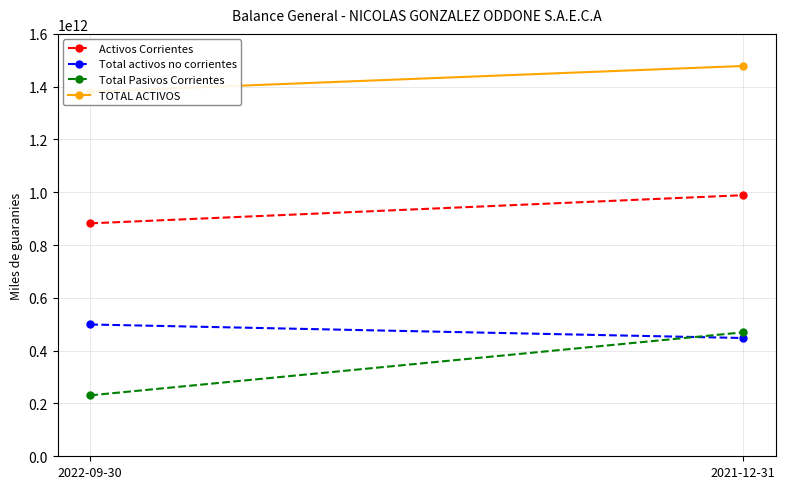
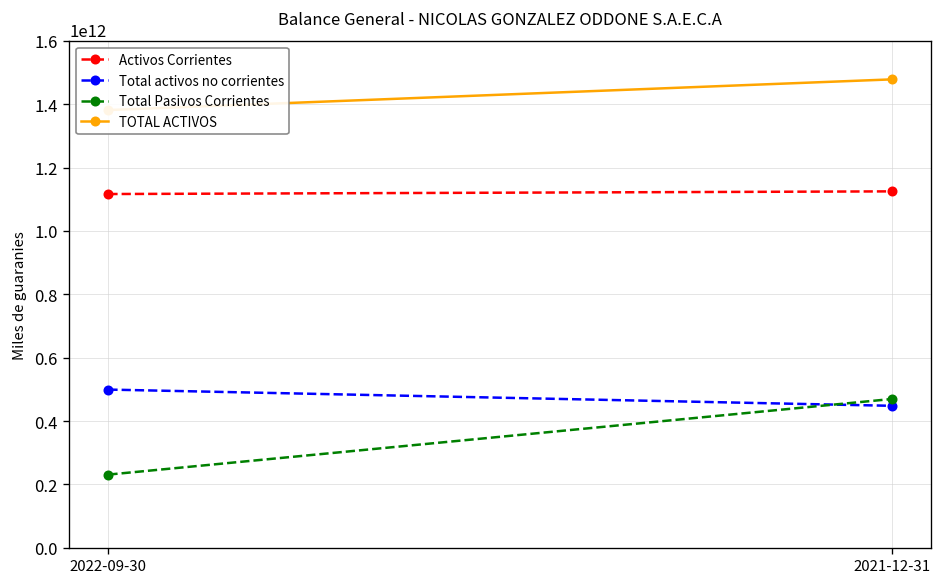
  {
    "Activos Corrientes": {
-     "2022-09-30": 880000000000,
-     "2021-12-31": 990000000000
+     "2022-09-30": 1120000000000,
+     "2021-12-31": 1120000000000
    },
    "Total activos no corrientes": {
      "2022-09-30": 500000000000,
      "2021-12-31": 450000000000
    },
    "Total Pasivos Corrientes": {
      "2022-09-30": 230000000000,
      "2021-12-31": 470000000000
    },
    "TOTAL ACTIVOS": {
      "2021-12-31": 1480000000000
    }
  }
